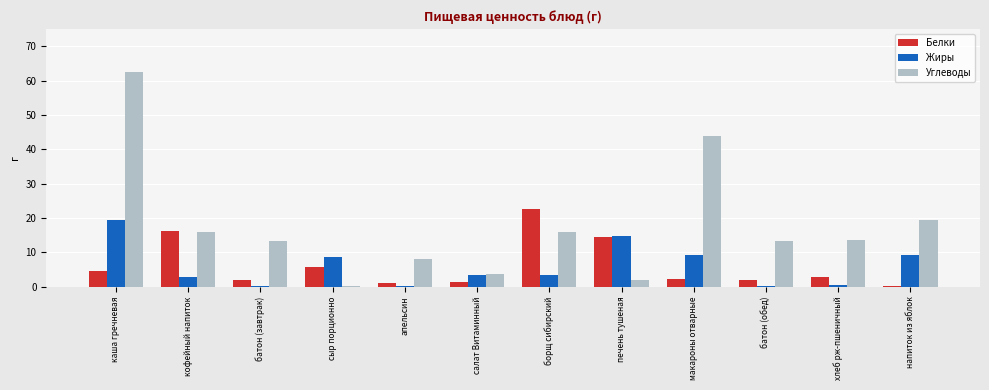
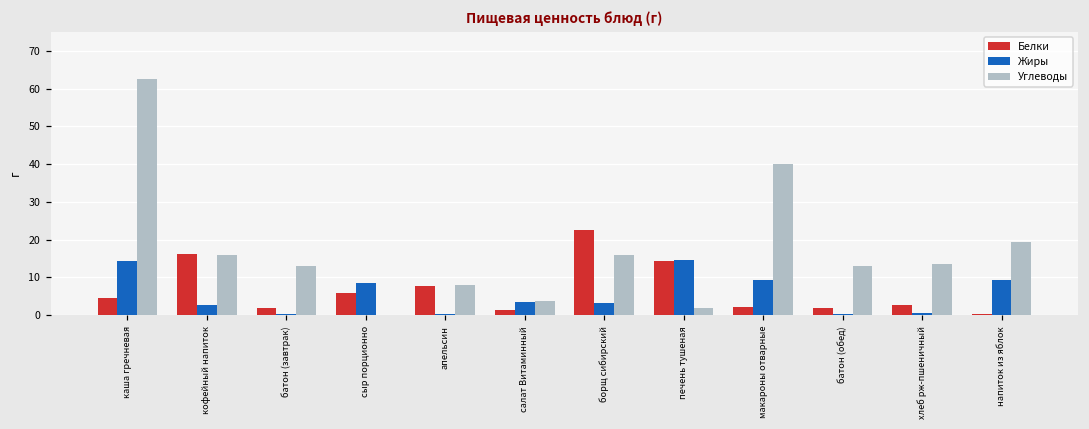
  {
    "Белки": {
      "каша гречневая": 5,
      "кофейный напиток": 16,
      "батон (завтрак)": 2,
      "сыр порционно": 6,
-     "апельсин": 1,
+     "апельсин": 8,
      "салат Витаминный": 1,
      "борщ сибирский": 23,
      "печень тушеная": 14,
      "макароны отварные": 2,
      "батон (обед)": 2,
      "хлеб рж-пшеничный": 3
    },
    "Жиры": {
-     "каша гречневая": 19,
+     "каша гречневая": 14,
      "кофейный напиток": 3,
      "сыр порционно": 9,
      "салат Витаминный": 3,
      "борщ сибирский": 3,
      "печень тушеная": 15,
      "макароны отварные": 9,
      "напиток из яблок": 9
    },
    "Углеводы": {
      "каша гречневая": 62,
      "кофейный напиток": 16,
      "батон (завтрак)": 13,
      "апельсин": 8,
      "салат Витаминный": 4,
      "борщ сибирский": 16,
      "печень тушеная": 2,
-     "макароны отварные": 44,
+     "макароны отварные": 40,
      "батон (обед)": 13,
      "хлеб рж-пшеничный": 14,
      "напиток из яблок": 19
    }
  }
